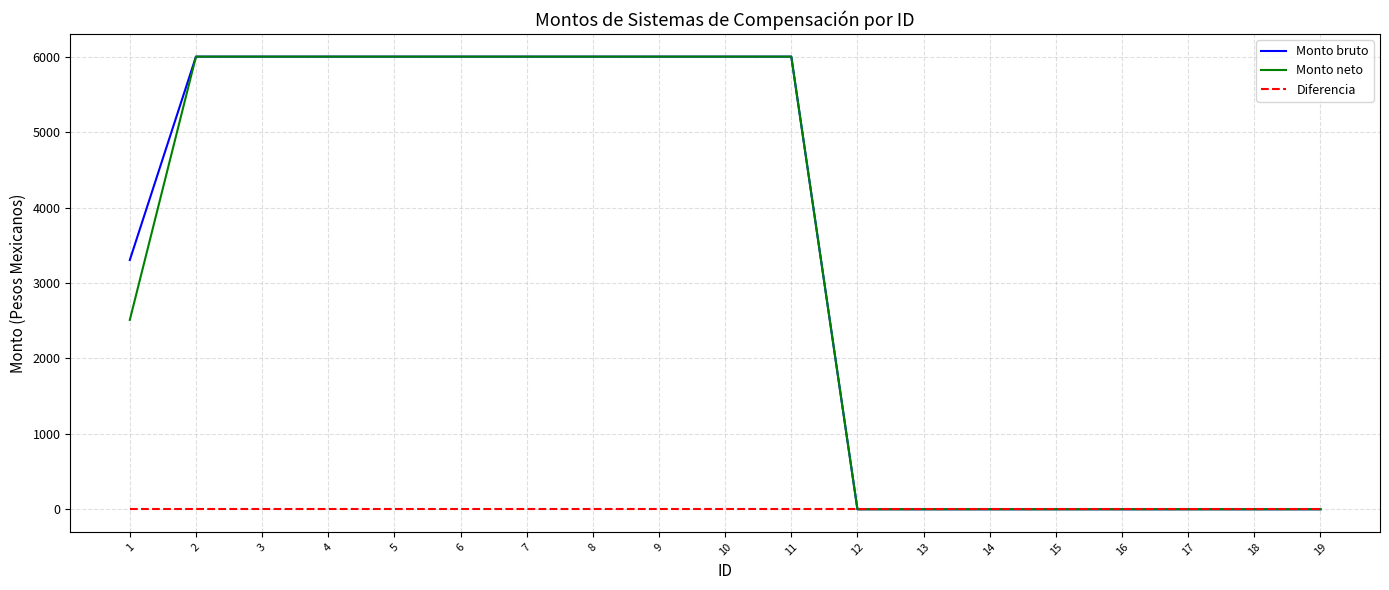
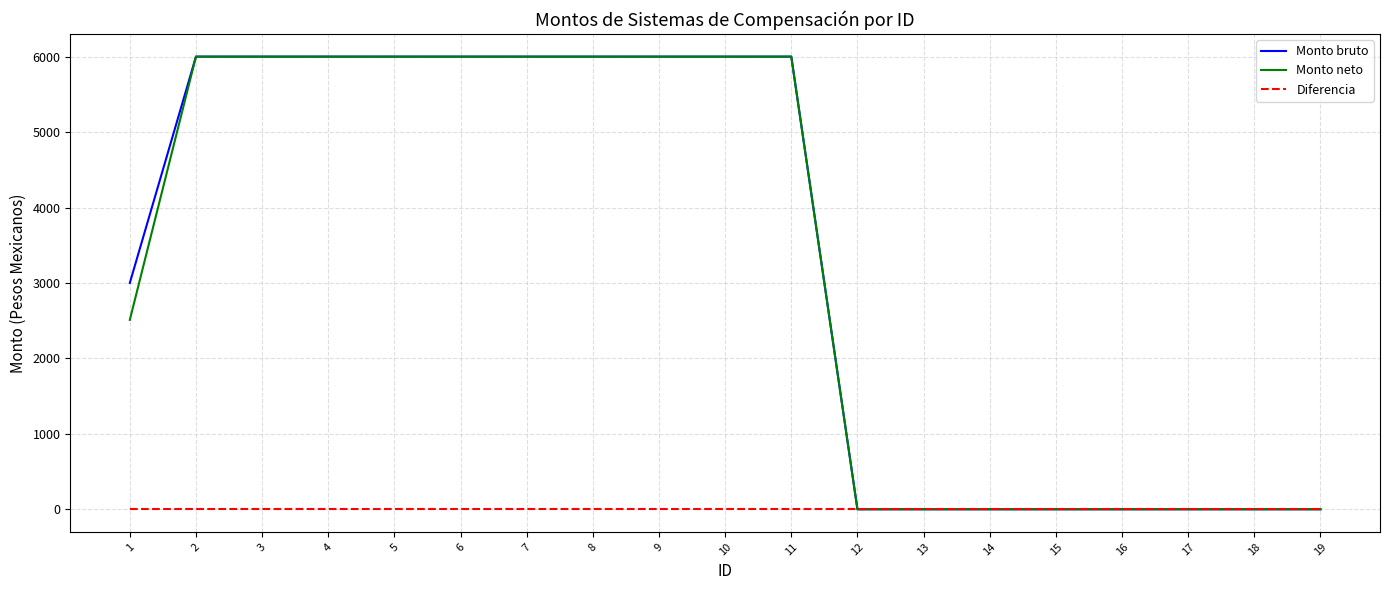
  {
    "Monto bruto": {
-     "1": 3300
+     "1": 3000
    },
    "Monto neto": {
      "1": 2500
    },
    "Diferencia": {
      "1": 0,
      "2": 0,
      "3": 0,
      "4": 0,
      "5": 0,
      "6": 0,
      "7": 0,
      "8": 0,
      "9": 0,
      "10": 0,
      "11": 0
    }
  }
